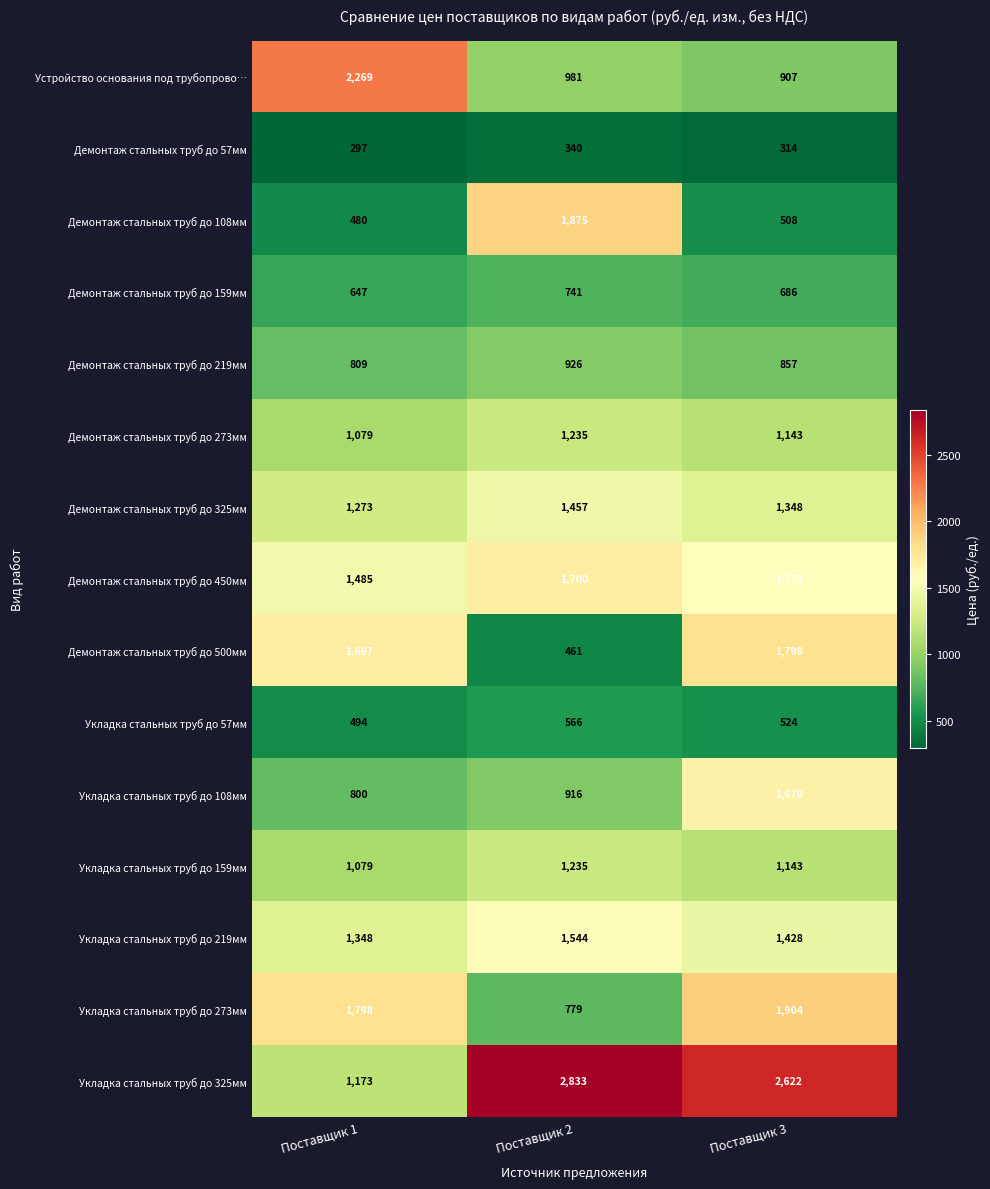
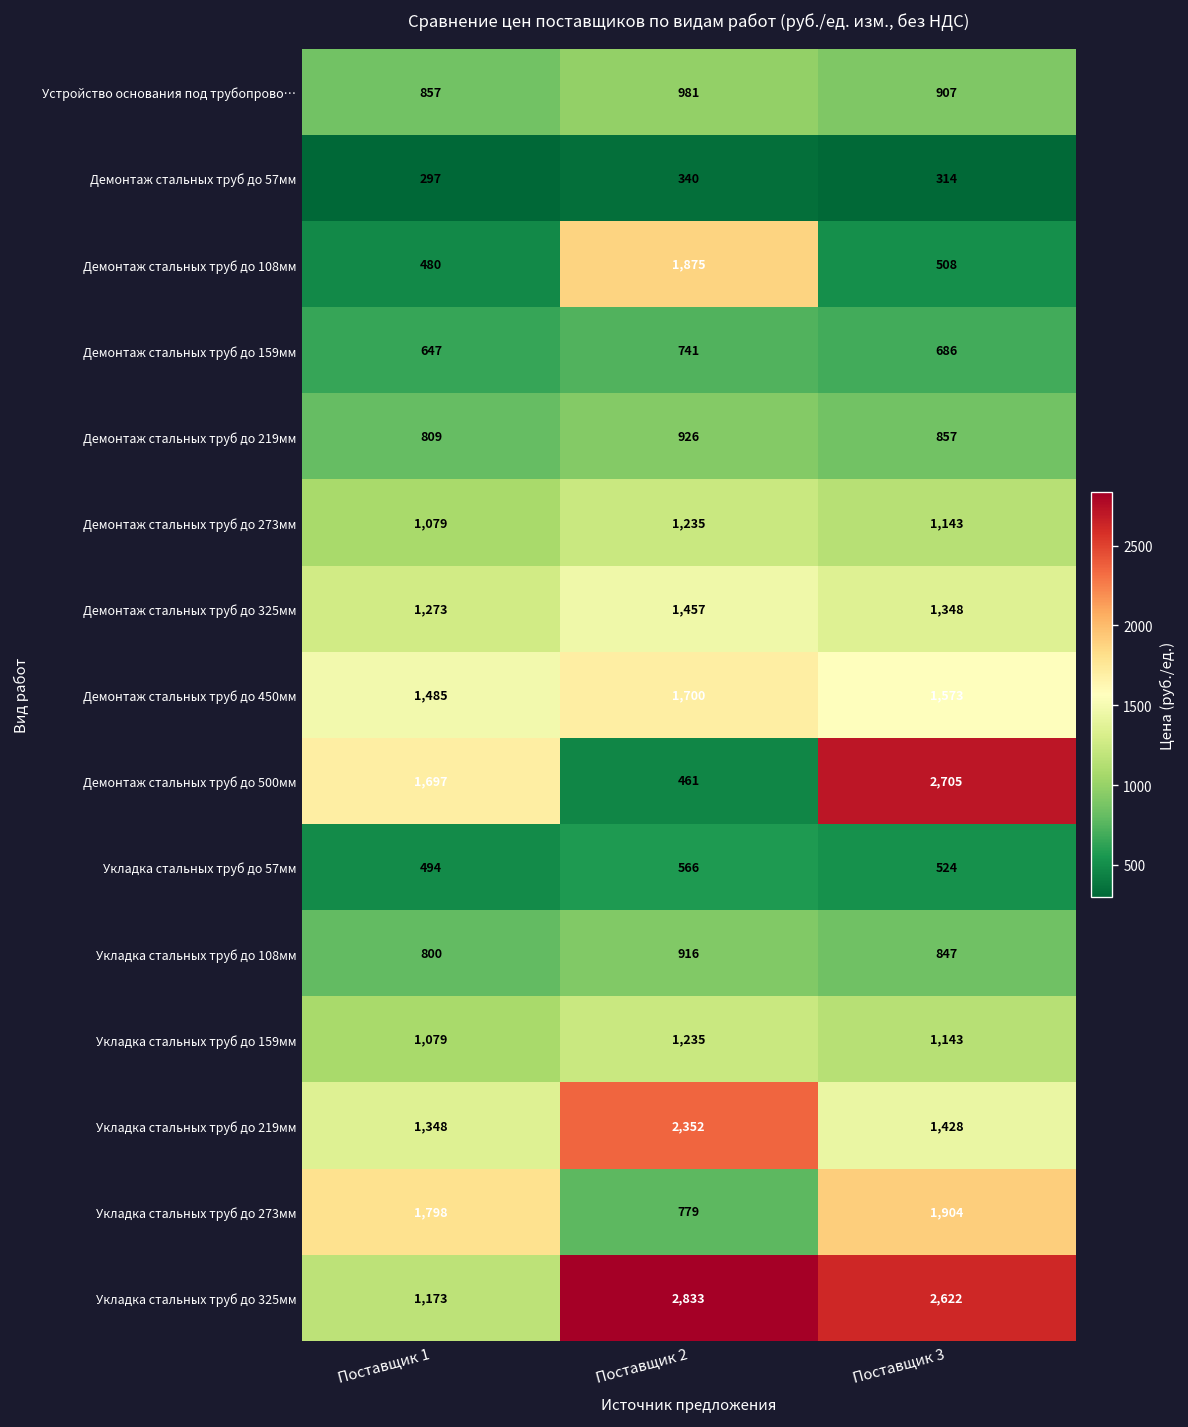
  {
    "Устройство основания под трубопрово…": {
-     "Поставщик 1": "2,269",
+     "Поставщик 1": "857",
      "Поставщик 2": "981",
      "Поставщик 3": "907"
    },
    "Демонтаж стальных труб до 57мм": {
      "Поставщик 1": "297",
      "Поставщик 2": "340",
      "Поставщик 3": "314"
    },
    "Демонтаж стальных труб до 108мм": {
      "Поставщик 1": "480",
      "Поставщик 2": "1,875",
      "Поставщик 3": "508"
    },
    "Демонтаж стальных труб до 159мм": {
      "Поставщик 1": "647",
      "Поставщик 2": "741",
      "Поставщик 3": "686"
    },
    "Демонтаж стальных труб до 219мм": {
      "Поставщик 1": "809",
      "Поставщик 2": "926",
      "Поставщик 3": "857"
    },
    "Демонтаж стальных труб до 273мм": {
      "Поставщик 1": "1,079",
      "Поставщик 2": "1,235",
      "Поставщик 3": "1,143"
    },
    "Демонтаж стальных труб до 325мм": {
      "Поставщик 1": "1,273",
      "Поставщик 2": "1,457",
      "Поставщик 3": "1,348"
    },
    "Демонтаж стальных труб до 450мм": {
      "Поставщик 1": "1,485",
      "Поставщик 2": "1,700",
      "Поставщик 3": "1,573"
    },
    "Демонтаж стальных труб до 500мм": {
      "Поставщик 1": "1,697",
      "Поставщик 2": "461",
-     "Поставщик 3": "1,798"
+     "Поставщик 3": "2,705"
    },
    "Укладка стальных труб до 57мм": {
      "Поставщик 1": "494",
      "Поставщик 2": "566",
      "Поставщик 3": "524"
    },
    "Укладка стальных труб до 108мм": {
      "Поставщик 1": "800",
      "Поставщик 2": "916",
-     "Поставщик 3": "1,670"
+     "Поставщик 3": "847"
    },
    "Укладка стальных труб до 159мм": {
      "Поставщик 1": "1,079",
      "Поставщик 2": "1,235",
      "Поставщик 3": "1,143"
    },
    "Укладка стальных труб до 219мм": {
      "Поставщик 1": "1,348",
-     "Поставщик 2": "1,544",
+     "Поставщик 2": "2,352",
      "Поставщик 3": "1,428"
    },
    "Укладка стальных труб до 273мм": {
      "Поставщик 1": "1,798",
      "Поставщик 2": "779",
      "Поставщик 3": "1,904"
    },
    "Укладка стальных труб до 325мм": {
      "Поставщик 1": "1,173",
      "Поставщик 2": "2,833",
      "Поставщик 3": "2,622"
    }
  }
